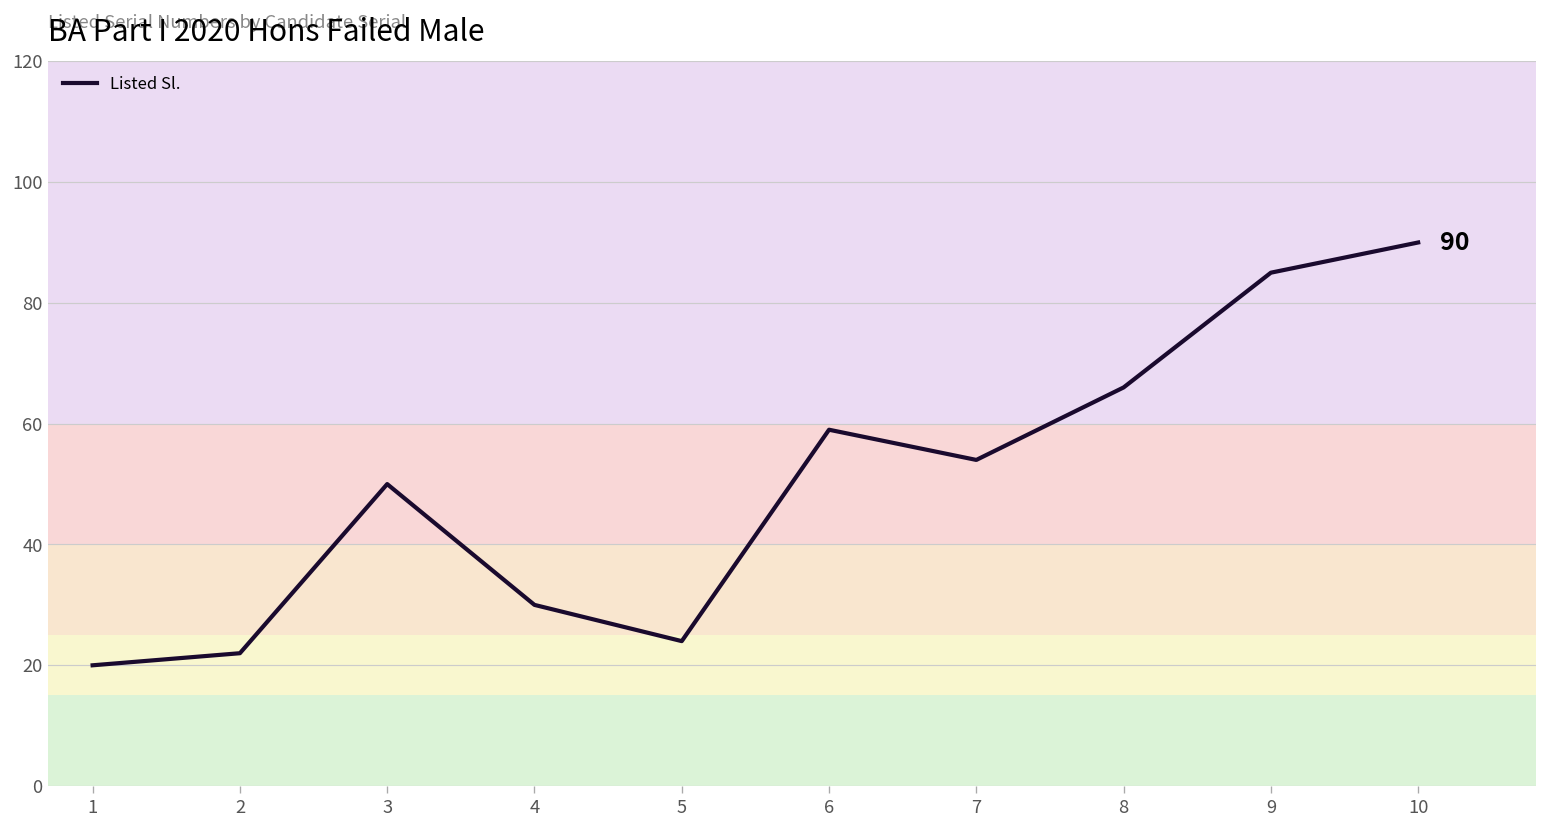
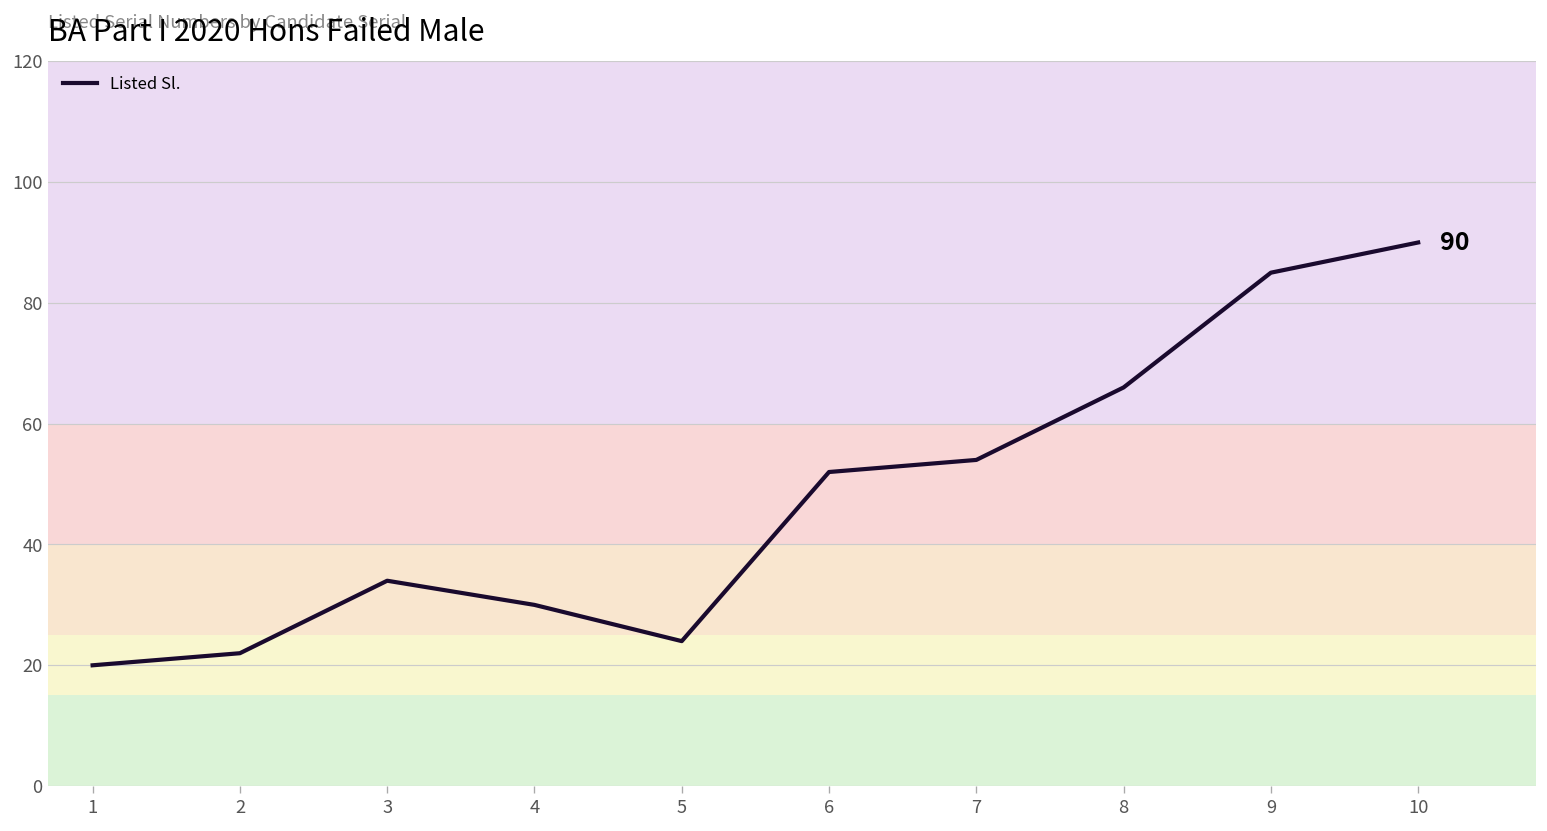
  {
    "1": 20,
    "2": 22,
-   "3": 50,
+   "3": 34,
    "4": 30,
    "5": 24,
-   "6": 59,
+   "6": 52,
    "7": 54,
    "8": 66,
    "9": 85
  }
